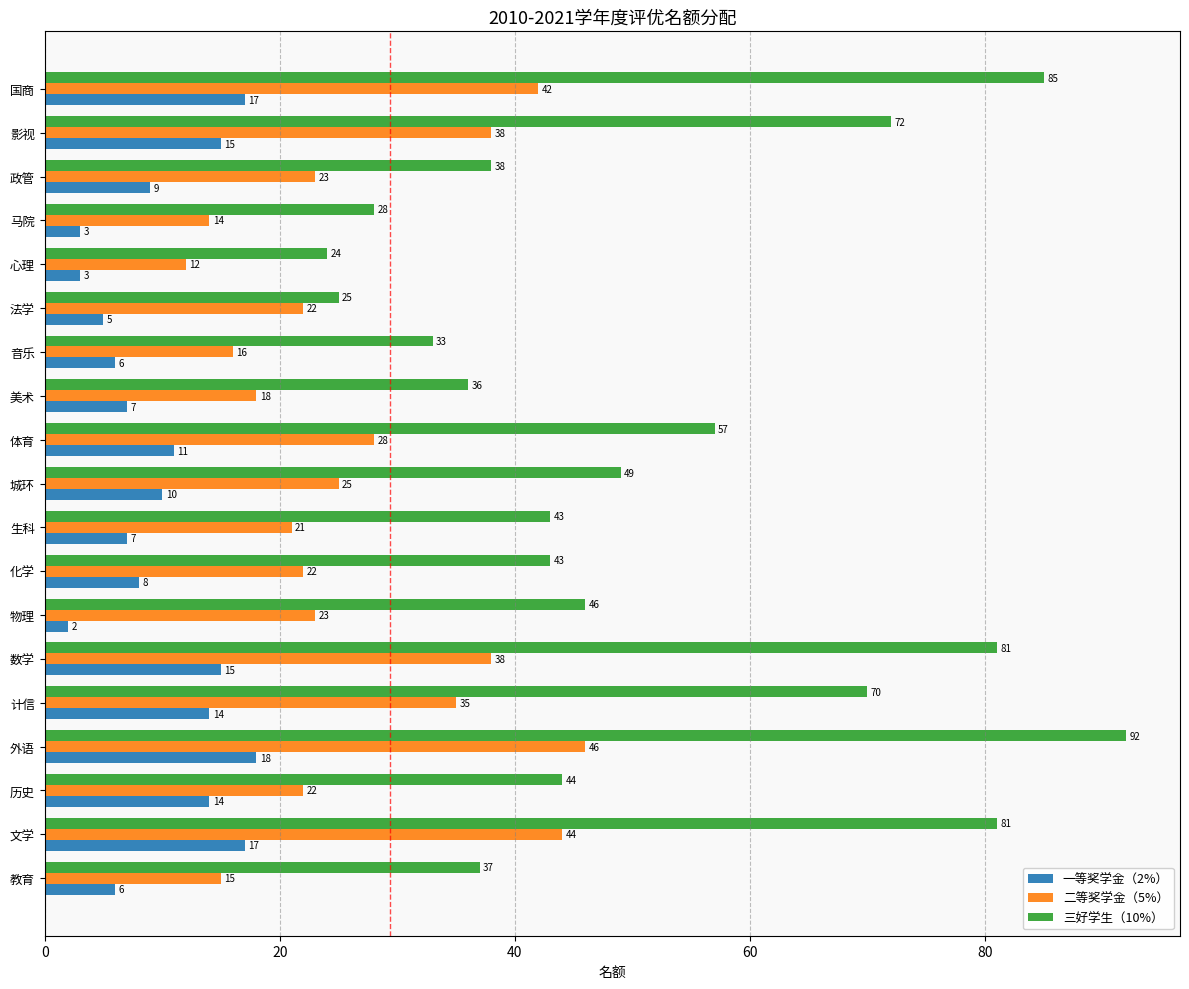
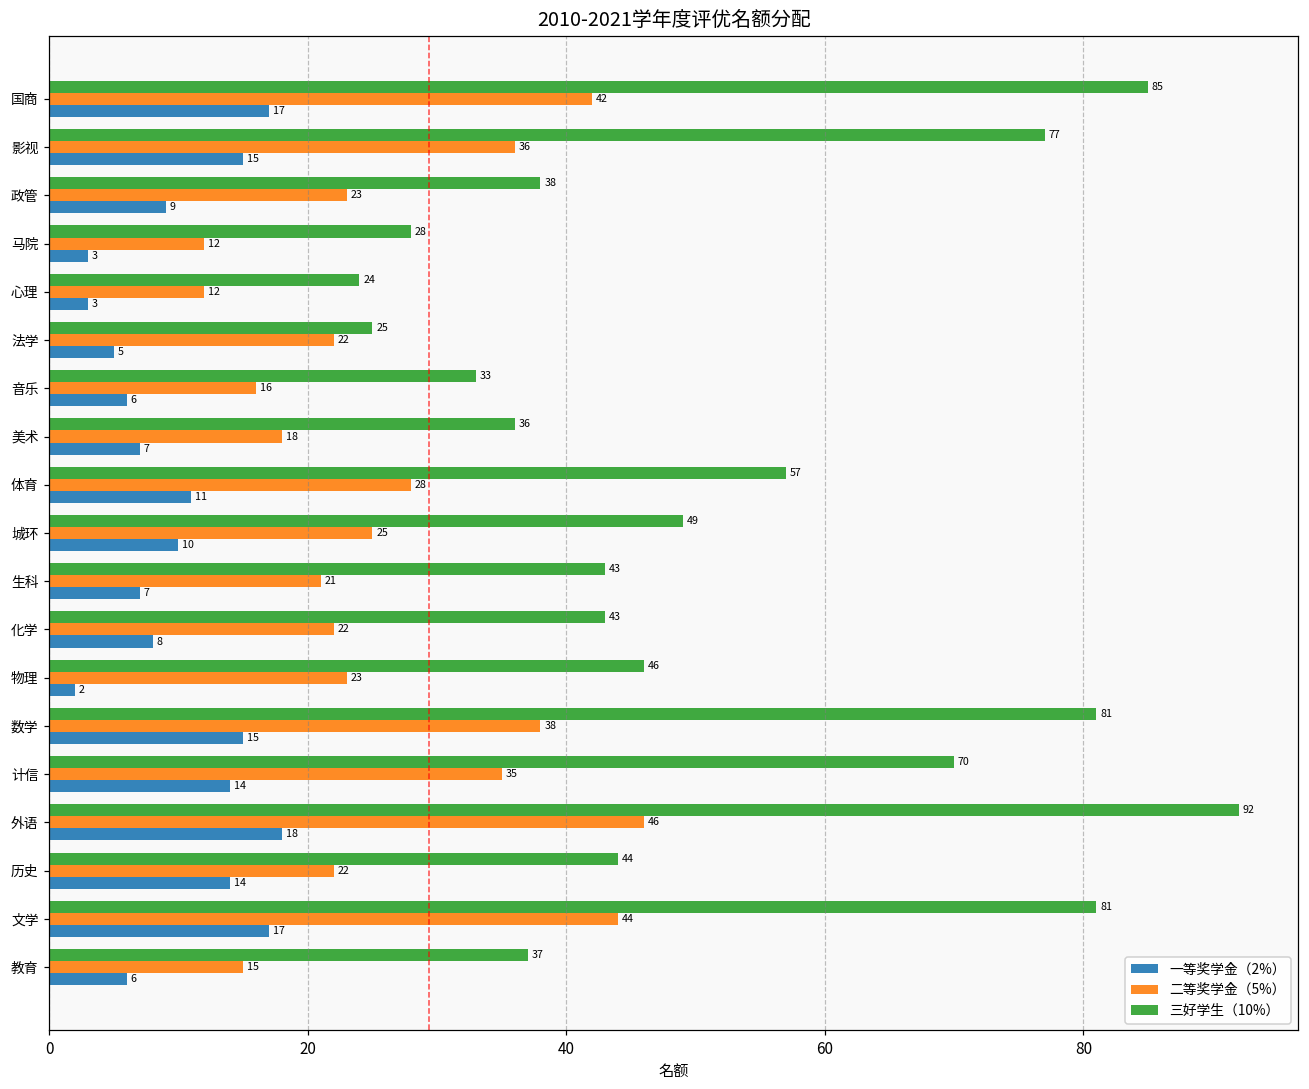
  {
    "一等奖学金（2%）": {
      "国商": 17,
      "影视": 15,
      "政管": 9,
      "马院": 3,
      "心理": 3,
      "法学": 5,
      "音乐": 6,
      "美术": 7,
      "体育": 11,
      "城环": 10,
      "生科": 7,
      "化学": 8,
      "物理": 2,
      "数学": 15,
      "计信": 14,
      "外语": 18,
      "历史": 14,
      "文学": 17,
      "教育": 6
    },
    "二等奖学金（5%）": {
      "国商": 42,
-     "影视": 38,
+     "影视": 36,
      "政管": 23,
-     "马院": 14,
+     "马院": 12,
      "心理": 12,
      "法学": 22,
      "音乐": 16,
      "美术": 18,
      "体育": 28,
      "城环": 25,
      "生科": 21,
      "化学": 22,
      "物理": 23,
      "数学": 38,
      "计信": 35,
      "外语": 46,
      "历史": 22,
      "文学": 44,
      "教育": 15
    },
    "三好学生（10%）": {
      "国商": 85,
-     "影视": 72,
+     "影视": 77,
      "政管": 38,
      "马院": 28,
      "心理": 24,
      "法学": 25,
      "音乐": 33,
      "美术": 36,
      "体育": 57,
      "城环": 49,
      "生科": 43,
      "化学": 43,
      "物理": 46,
      "数学": 81,
      "计信": 70,
      "外语": 92,
      "历史": 44,
      "文学": 81,
      "教育": 37
    }
  }
